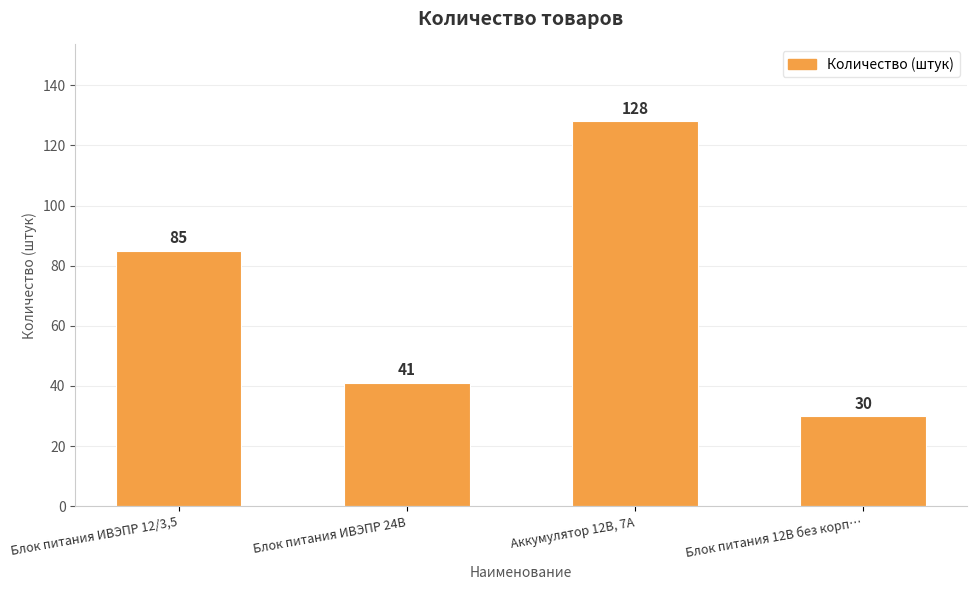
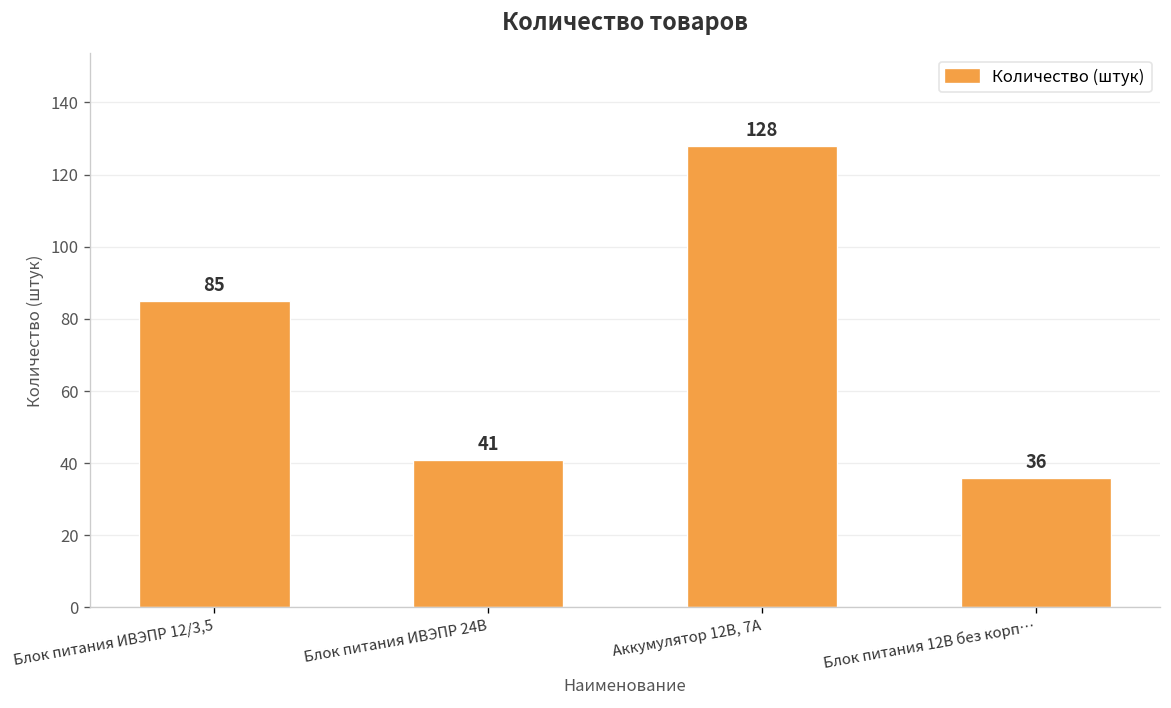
  {
    "Блок питания ИВЭПР 12/3,5": 85,
    "Блок питания ИВЭПР 24В": 41,
    "Аккумулятор 12В, 7А": 128,
-   "Блок питания 12В без корп…": 30
+   "Блок питания 12В без корп…": 36
  }
